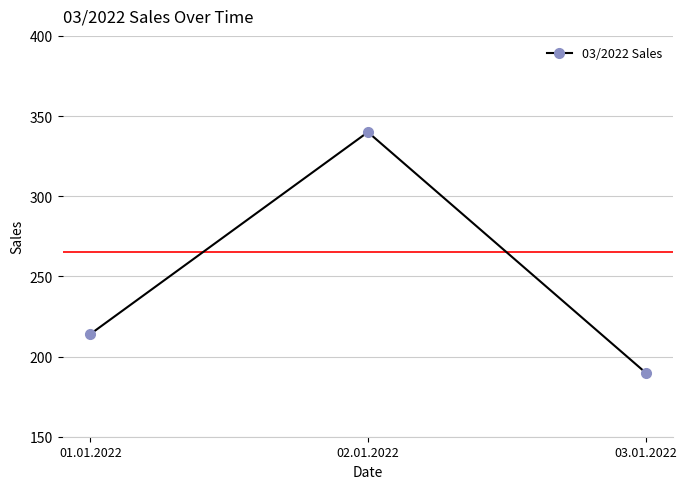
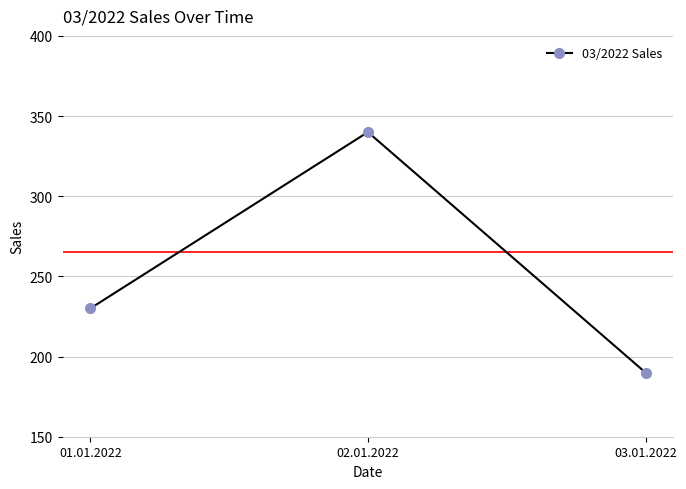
  {
-   "01.01.2022": 214,
+   "01.01.2022": 230,
    "02.01.2022": 340,
    "03.01.2022": 190
  }
